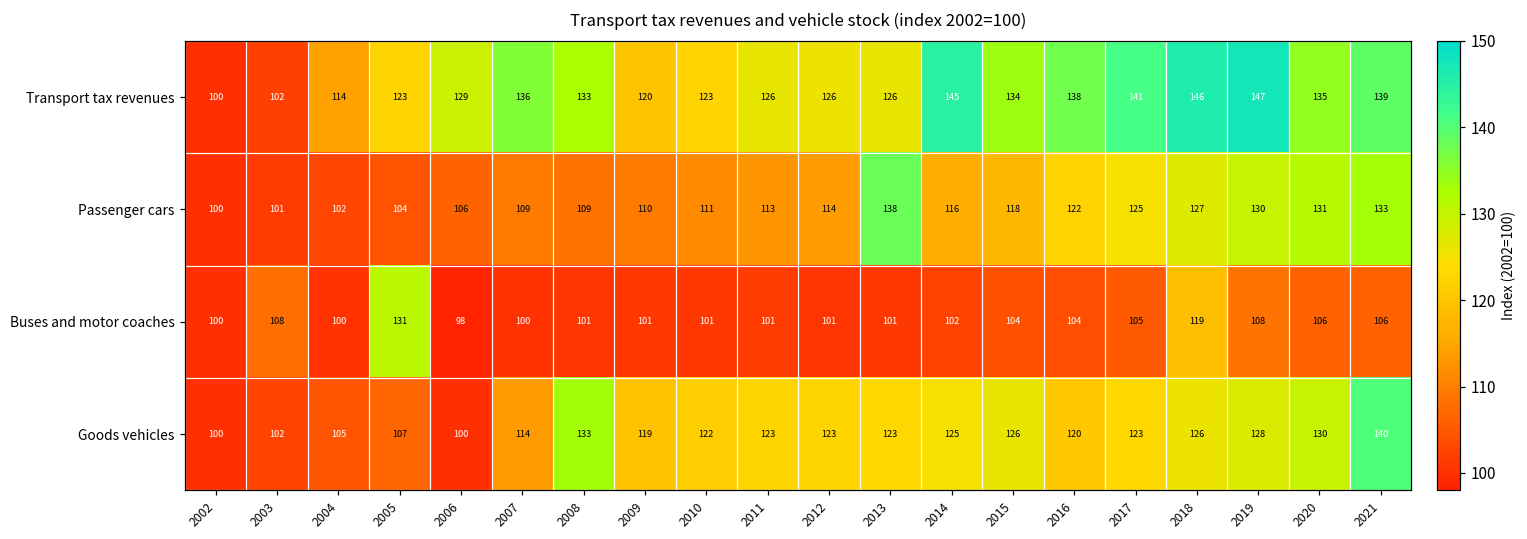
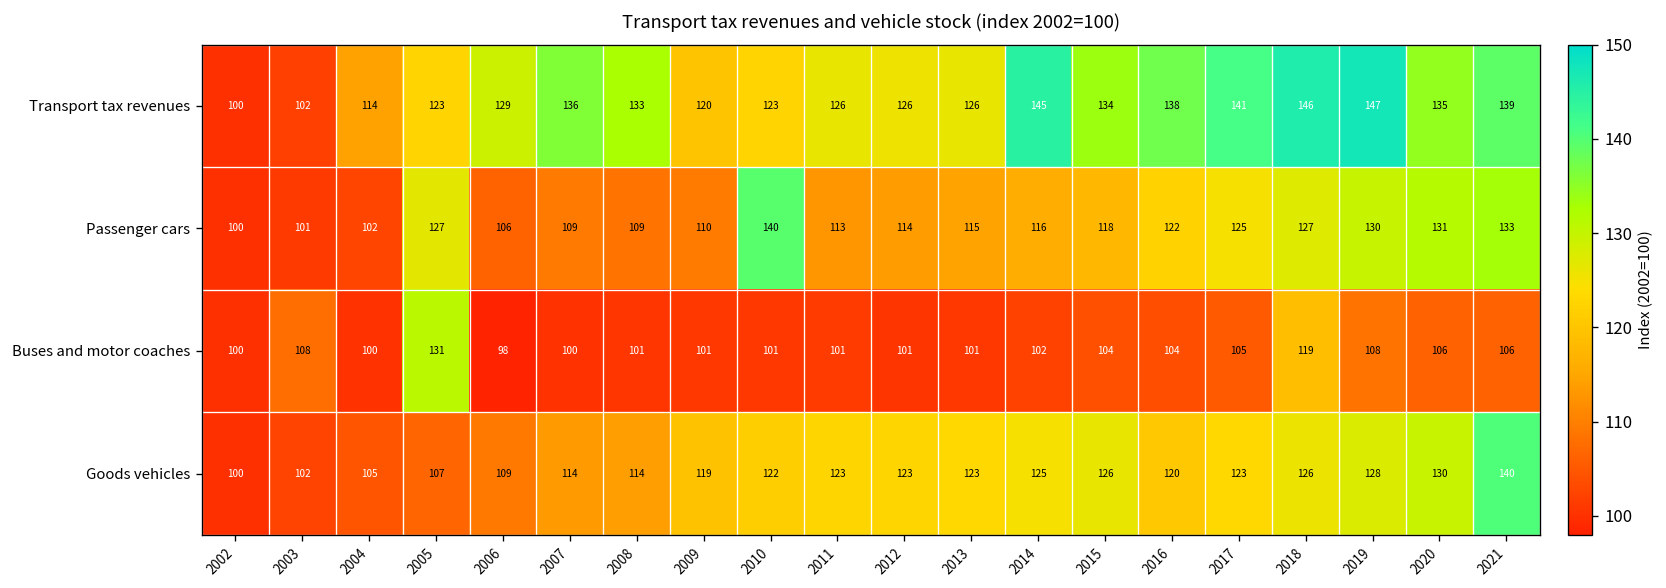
  {
    "Transport tax revenues": {
      "2002": 100,
      "2003": 102,
      "2004": 114,
      "2005": 123,
      "2006": 129,
      "2007": 136,
      "2008": 133,
      "2009": 120,
      "2010": 123,
      "2011": 126,
      "2012": 126,
      "2013": 126,
      "2014": 145,
      "2015": 134,
      "2016": 138,
      "2017": 141,
      "2018": 146,
      "2019": 147,
      "2020": 135,
      "2021": 139
    },
    "Passenger cars": {
      "2002": 100,
      "2003": 101,
      "2004": 102,
-     "2005": 104,
+     "2005": 127,
      "2006": 106,
      "2007": 109,
      "2008": 109,
      "2009": 110,
-     "2010": 111,
+     "2010": 140,
      "2011": 113,
      "2012": 114,
-     "2013": 138,
+     "2013": 115,
      "2014": 116,
      "2015": 118,
      "2016": 122,
      "2017": 125,
      "2018": 127,
      "2019": 130,
      "2020": 131,
      "2021": 133
    },
    "Buses and motor coaches": {
      "2002": 100,
      "2003": 108,
      "2004": 100,
      "2005": 131,
      "2006": 98,
      "2007": 100,
      "2008": 101,
      "2009": 101,
      "2010": 101,
      "2011": 101,
      "2012": 101,
      "2013": 101,
      "2014": 102,
      "2015": 104,
      "2016": 104,
      "2017": 105,
      "2018": 119,
      "2019": 108,
      "2020": 106,
      "2021": 106
    },
    "Goods vehicles": {
      "2002": 100,
      "2003": 102,
      "2004": 105,
      "2005": 107,
-     "2006": 100,
+     "2006": 109,
      "2007": 114,
-     "2008": 133,
+     "2008": 114,
      "2009": 119,
      "2010": 122,
      "2011": 123,
      "2012": 123,
      "2013": 123,
      "2014": 125,
      "2015": 126,
      "2016": 120,
      "2017": 123,
      "2018": 126,
      "2019": 128,
      "2020": 130,
      "2021": 140
    }
  }
